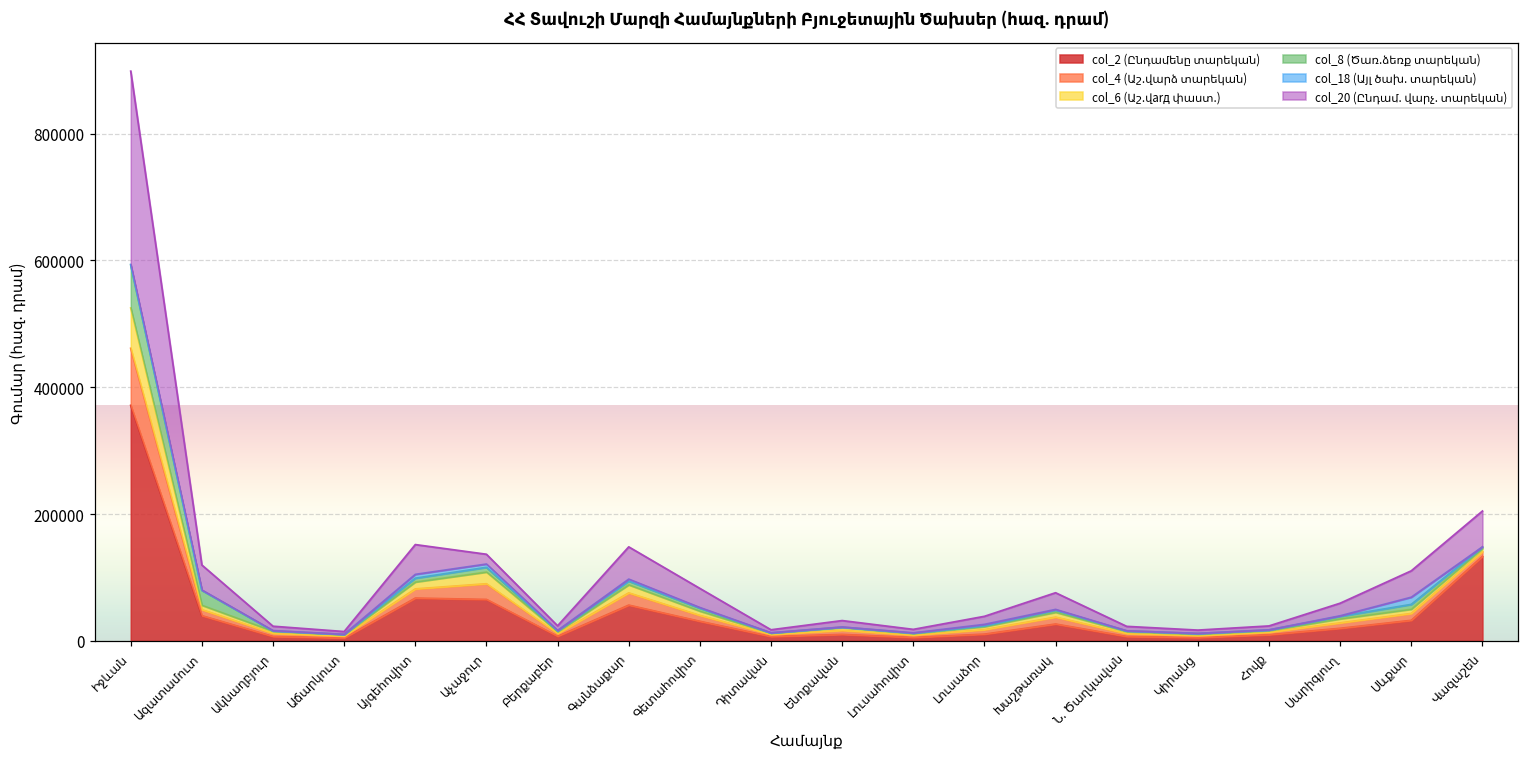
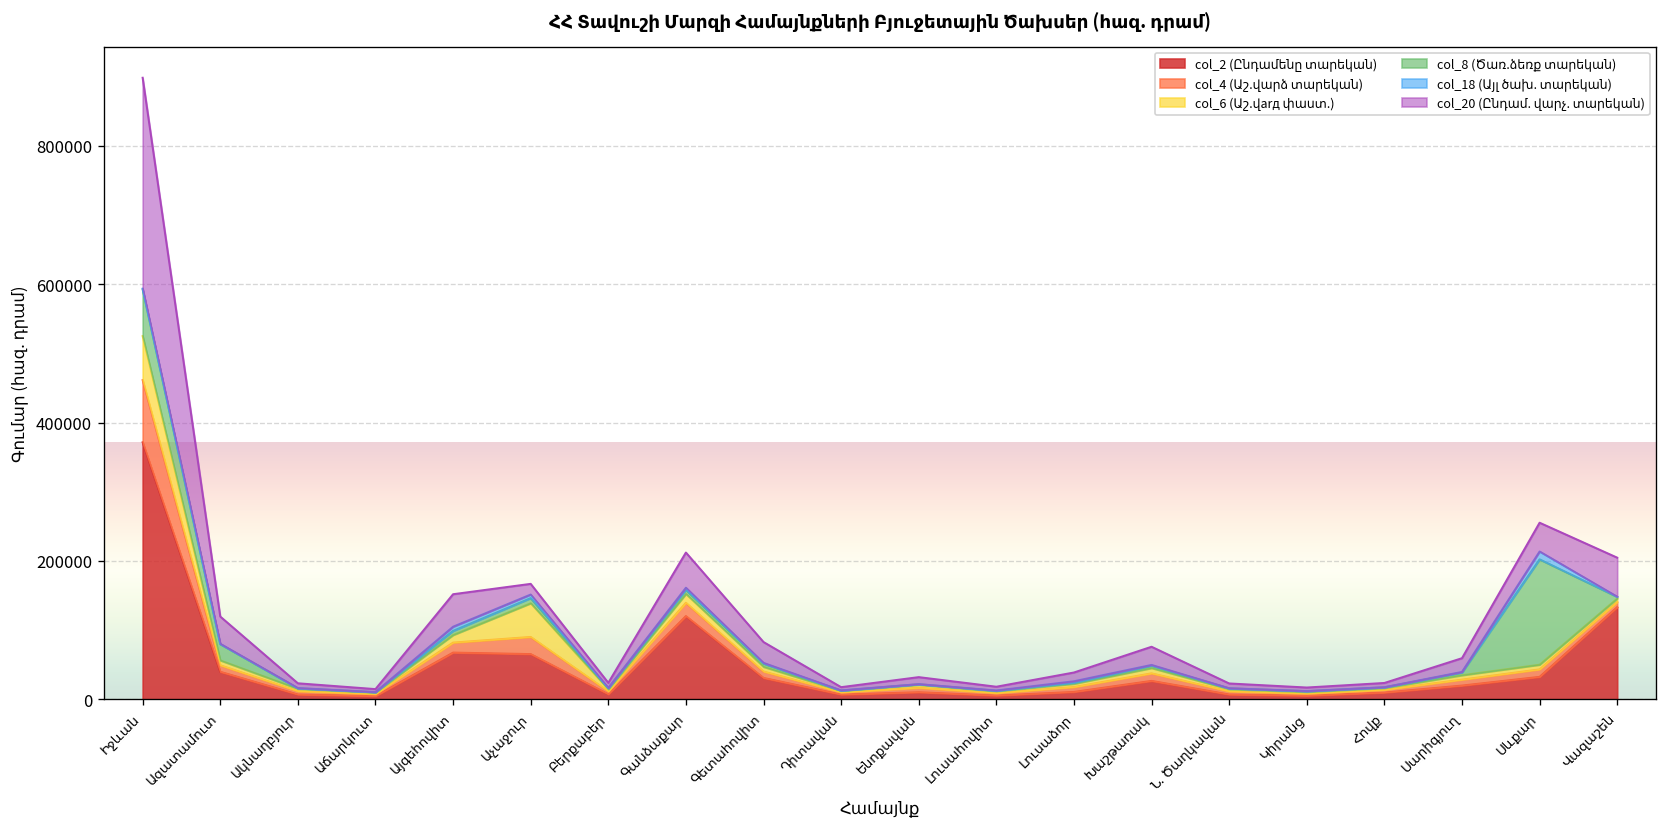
  {
    "col_2 (Ընդամենը տարեկան)": {
      "Իջևան": 370000,
      "Ազատամուտ": 40000,
      "Ակնաղբյուր": 10000,
      "Այգեհովիտ": 70000,
      "Աչաջուր": 70000,
-     "Գանձաքար": 60000,
+     "Գանձաքար": 120000,
      "Գետահովիտ": 30000,
      "Ենոքավան": 10000,
      "Լուսաձոր": 10000,
      "Խաշթառակ": 30000,
      "Ն. Ծաղկավան": 10000,
      "Սարիգյուղ": 20000,
      "Սևքար": 30000,
      "Վազաշեն": 130000
    },
    "col_4 (Աշ.վարձ տարեկան)": {
      "Իջևան": 90000,
      "Ազատամուտ": 10000,
      "Այգեհովիտ": 10000,
      "Աչաջուր": 20000,
      "Գանձաքար": 20000,
      "Գետահովիտ": 10000,
      "Լուսաձոր": 10000,
      "Խաշթառակ": 10000,
      "Սարիգյուղ": 10000,
      "Սևքար": 10000,
      "Վազաշեն": 10000
    },
    "col_6 (Աշ.վarд փաստ.)": {
      "Իջևան": 60000,
      "Ազատամուտ": 10000,
      "Այգեհովիտ": 10000,
-     "Աչաջուր": 20000,
+     "Աչաջուր": 50000,
      "Գանձաքար": 10000,
      "Գետահովիտ": 10000,
      "Սևքար": 10000
    },
    "col_8 (Ծառ.ձեռք տարեկան)": {
      "Այգեհովիտ": 10000,
      "Աչաջուր": 10000,
-     "Սևքար": 10000
+     "Սևքար": 150000
    },
    "col_18 (Այլ ծախ. տարեկան)": {
      "Այգեհովիտ": 10000,
      "Աչաջուր": 10000,
      "Սևքար": 10000
    },
    "col_20 (Ընդամ. վարչ. տարեկան)": {
      "Իջևան": 300000,
      "Ազատամուտ": 40000,
      "Ակնաղբյուր": 10000,
      "Այգեհովիտ": 50000,
      "Աչաջուր": 20000,
      "Բերքաբեր": 10000,
      "Գանձաքար": 50000,
      "Գետահովիտ": 30000,
      "Դիտավան": 0,
      "Ենոքավան": 10000,
      "Լուսահովիտ": 10000,
      "Լուսաձոր": 10000,
      "Խաշթառակ": 30000,
      "Ն. Ծաղկավան": 10000,
      "Կիրանց": 10000,
      "Հովք": 10000,
      "Սարիգյուղ": 20000,
      "Սևքար": 40000,
      "Վազաշեն": 60000
    }
  }
